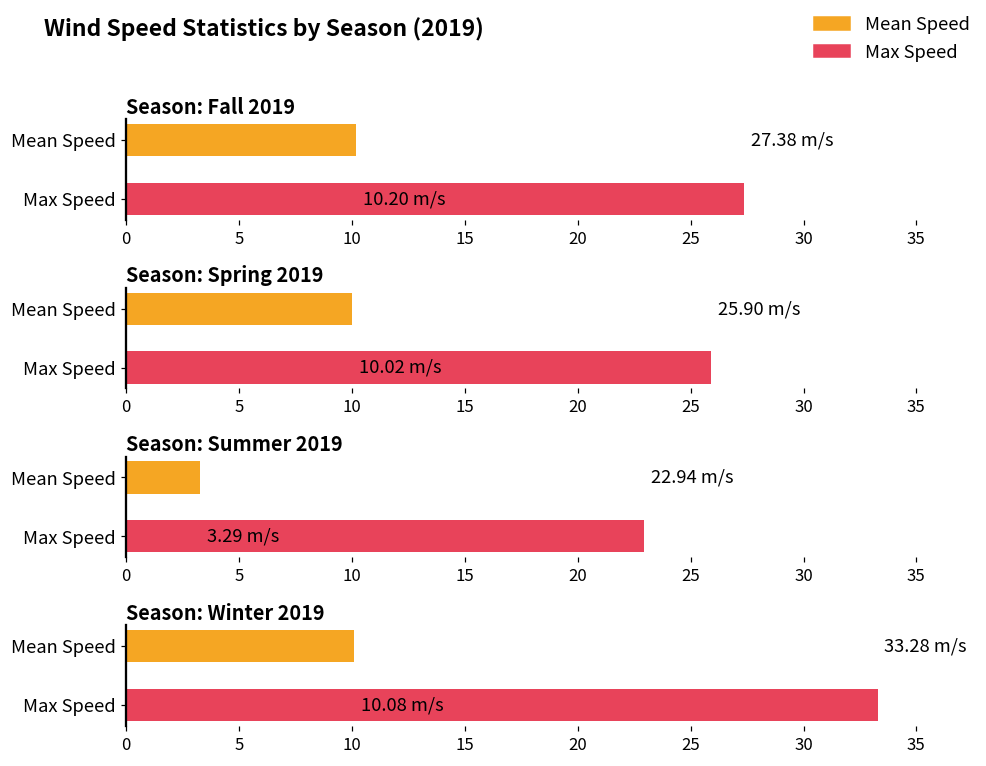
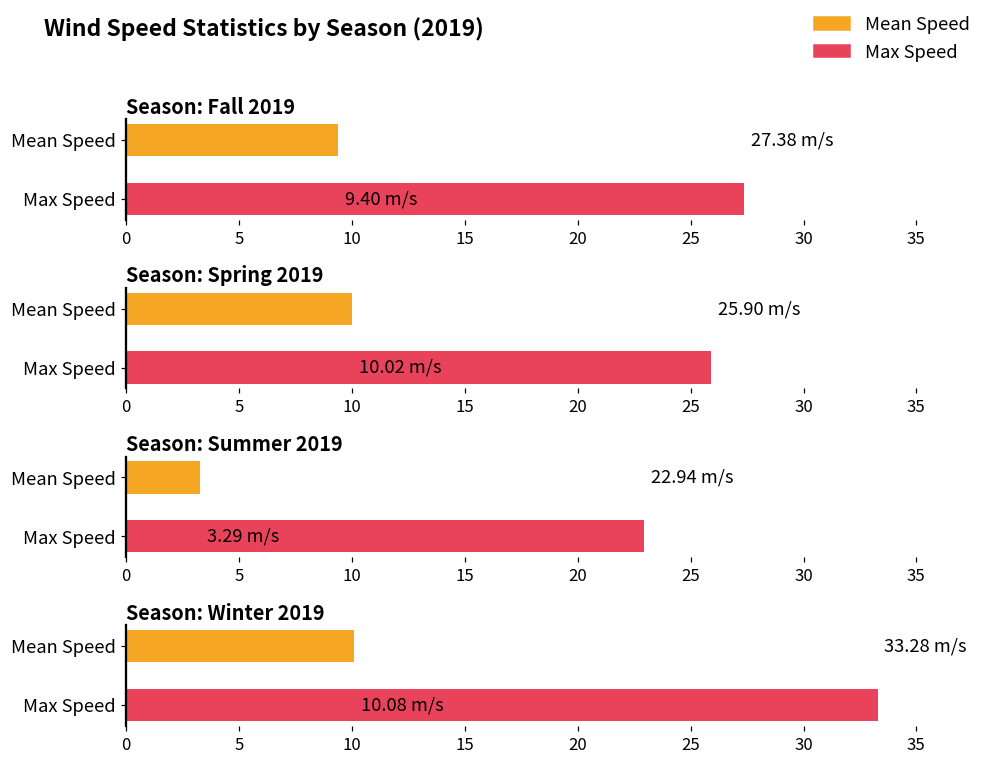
  {
    "Season: Fall 2019": {
-     "Mean Speed": 10.20
+     "Mean Speed": 9.40
    },
    "Season: Spring 2019": {
      "Mean Speed": 10.0
    },
    "Season: Summer 2019": {
      "Mean Speed": 3.3
    },
    "Season: Winter 2019": {
      "Mean Speed": 10.1
    }
  }
